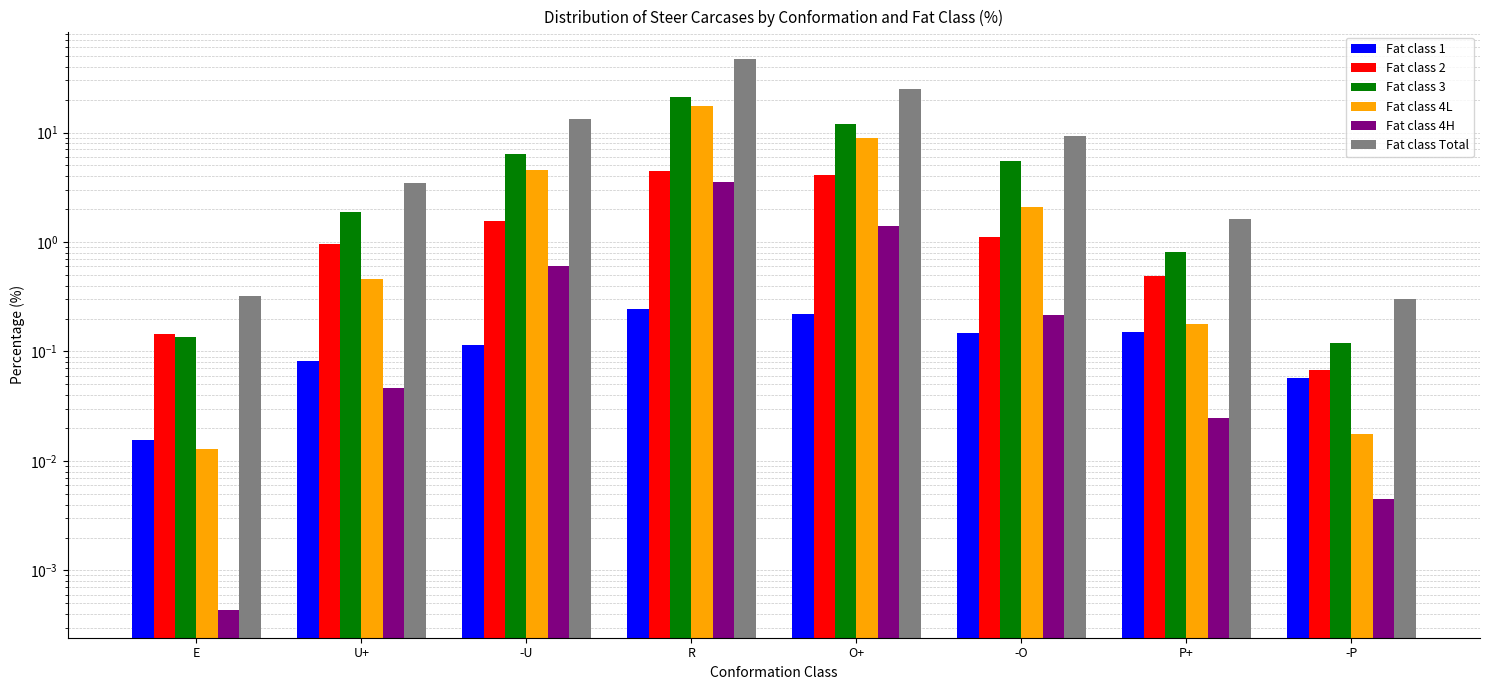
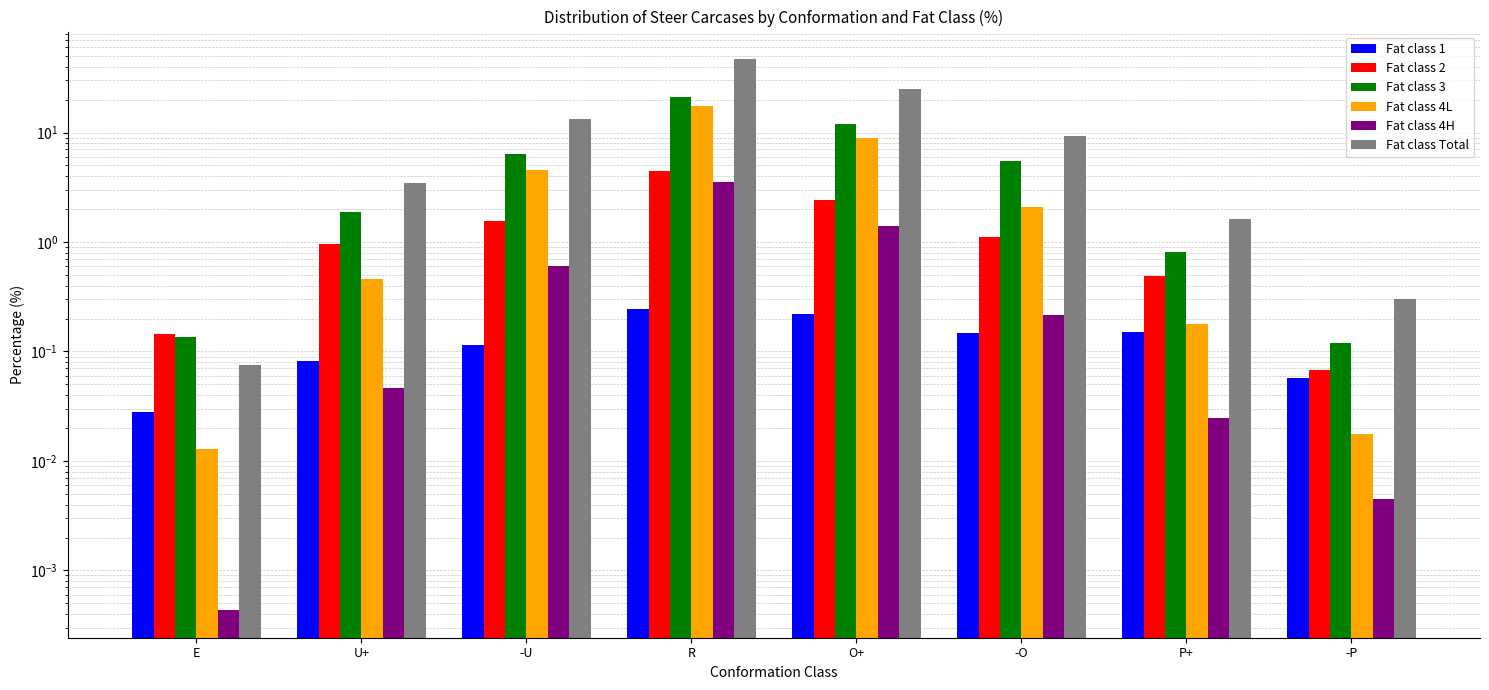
  {
    "Fat class 1": {
-     "E": 0.016,
+     "E": 0.028,
      "U+": 0.08,
      "-U": 0.12,
      "R": 0.24,
      "O+": 0.22,
      "-O": 0.15,
      "P+": 0.15,
      "-P": 0.06
    },
    "Fat class 2": {
      "E": 0.14,
      "U+": 1.0,
      "-U": 1.5,
      "R": 4.5,
-     "O+": 4.1,
+     "O+": 2.4,
      "-O": 1.1,
      "P+": 0.5,
      "-P": 0.07
    },
    "Fat class 3": {
      "E": 0.13,
      "U+": 1.9,
      "-U": 6,
      "R": 21,
      "O+": 12,
      "-O": 6,
      "P+": 0.8,
      "-P": 0.12
    },
    "Fat class 4L": {
      "E": 0.013,
      "U+": 0.46,
      "-U": 4.6,
      "R": 17,
      "O+": 9,
      "-O": 2.1,
      "P+": 0.18,
      "-P": 0.018
    },
    "Fat class 4H": {
      "E": 0.00043,
      "U+": 0.047,
      "-U": 0.6,
      "R": 3.5,
      "O+": 1.4,
      "-O": 0.21,
      "P+": 0.024,
      "-P": 0.0045
    },
    "Fat class Total": {
-     "E": 0.32,
+     "E": 0.08,
      "U+": 3.4,
      "-U": 13,
      "R": 47,
      "O+": 25,
      "-O": 9,
      "P+": 1.6,
      "-P": 0.30
    }
  }
